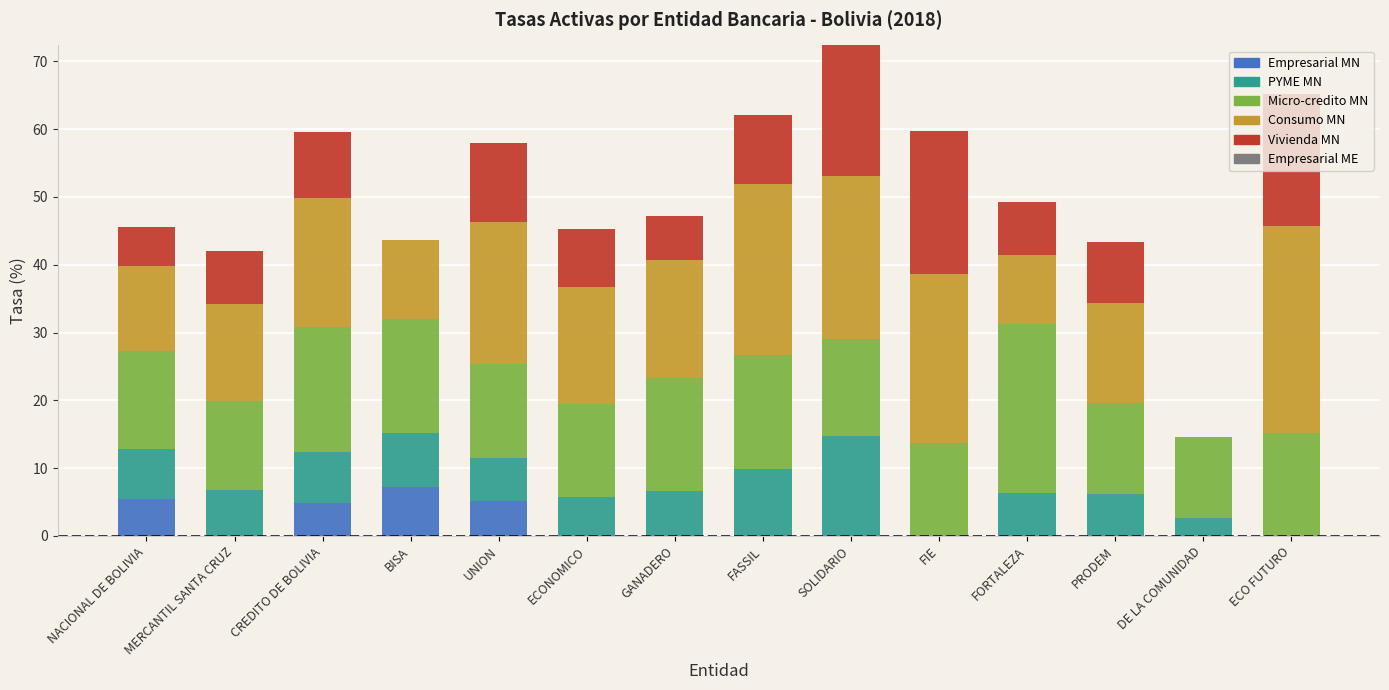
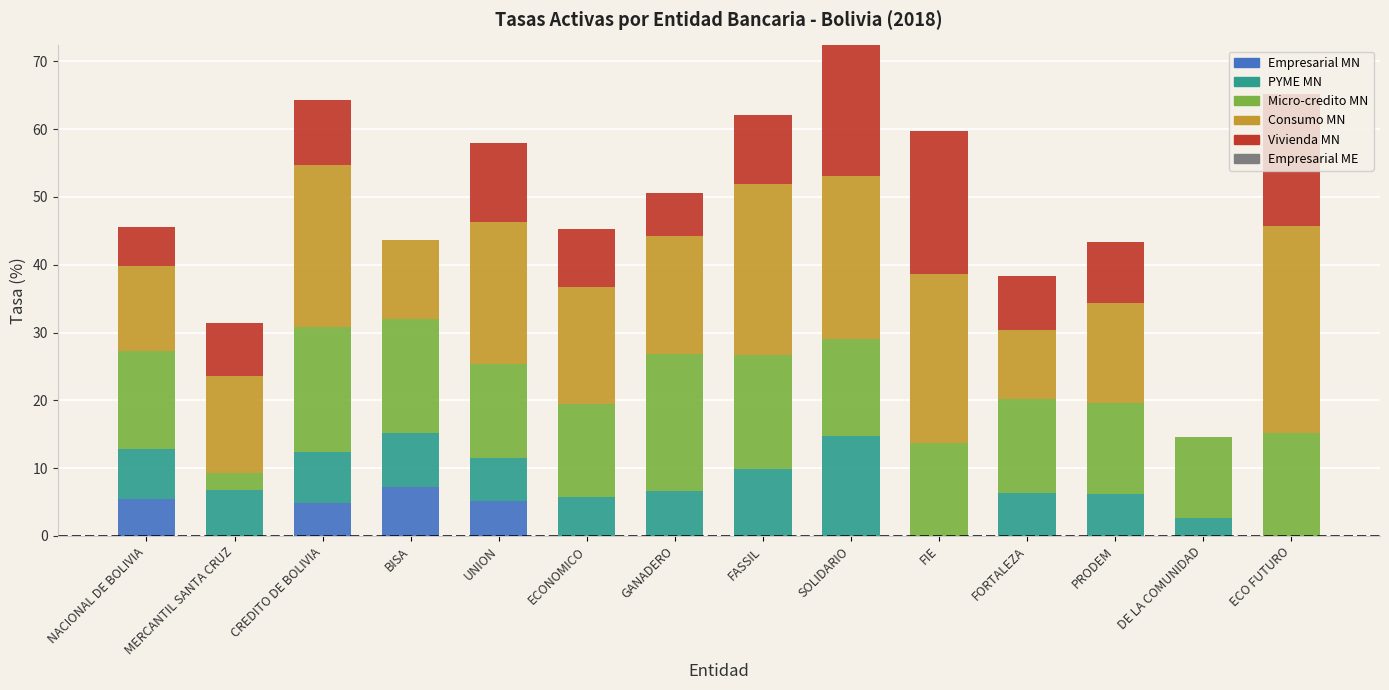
  {
    "Empresarial MN": {
      "NACIONAL DE BOLIVIA": 5,
      "MERCANTIL SANTA CRUZ": 0,
      "CREDITO DE BOLIVIA": 5,
      "BISA": 7,
      "UNION": 5,
      "ECONOMICO": 0,
      "GANADERO": 0,
      "FASSIL": 0,
      "SOLIDARIO": 0,
      "FIE": 0,
      "FORTALEZA": 0,
      "PRODEM": 0,
      "DE LA COMUNIDAD": 0,
      "ECO FUTURO": 0
    },
    "PYME MN": {
      "NACIONAL DE BOLIVIA": 7,
      "MERCANTIL SANTA CRUZ": 7,
      "CREDITO DE BOLIVIA": 8,
      "BISA": 8,
      "UNION": 6,
      "ECONOMICO": 6,
      "GANADERO": 7,
      "FASSIL": 10,
      "SOLIDARIO": 15,
      "FIE": 0,
      "FORTALEZA": 6,
      "PRODEM": 6,
      "DE LA COMUNIDAD": 3,
      "ECO FUTURO": 0
    },
    "Micro-credito MN": {
      "NACIONAL DE BOLIVIA": 14,
-     "MERCANTIL SANTA CRUZ": 13,
+     "MERCANTIL SANTA CRUZ": 2,
      "CREDITO DE BOLIVIA": 18,
      "BISA": 17,
      "UNION": 14,
      "ECONOMICO": 14,
-     "GANADERO": 17,
+     "GANADERO": 20,
      "FASSIL": 17,
      "SOLIDARIO": 14,
      "FIE": 14,
-     "FORTALEZA": 25,
+     "FORTALEZA": 14,
      "PRODEM": 13,
      "DE LA COMUNIDAD": 12,
      "ECO FUTURO": 15
    },
    "Consumo MN": {
      "NACIONAL DE BOLIVIA": 12,
      "MERCANTIL SANTA CRUZ": 14,
-     "CREDITO DE BOLIVIA": 19,
+     "CREDITO DE BOLIVIA": 24,
      "BISA": 12,
      "UNION": 21,
      "ECONOMICO": 17,
      "GANADERO": 17,
      "FASSIL": 25,
      "SOLIDARIO": 24,
      "FIE": 25,
      "FORTALEZA": 10,
      "PRODEM": 15,
      "DE LA COMUNIDAD": 0,
      "ECO FUTURO": 30
    },
    "Empresarial ME": {
      "BISA": 0,
      "DE LA COMUNIDAD": 0
    }
  }
